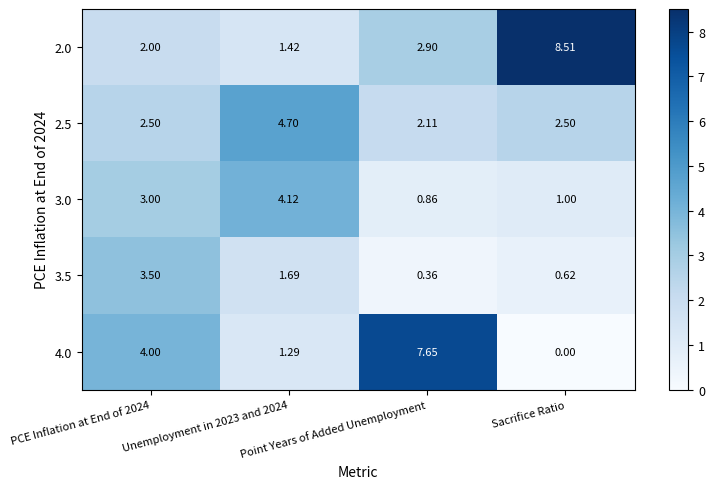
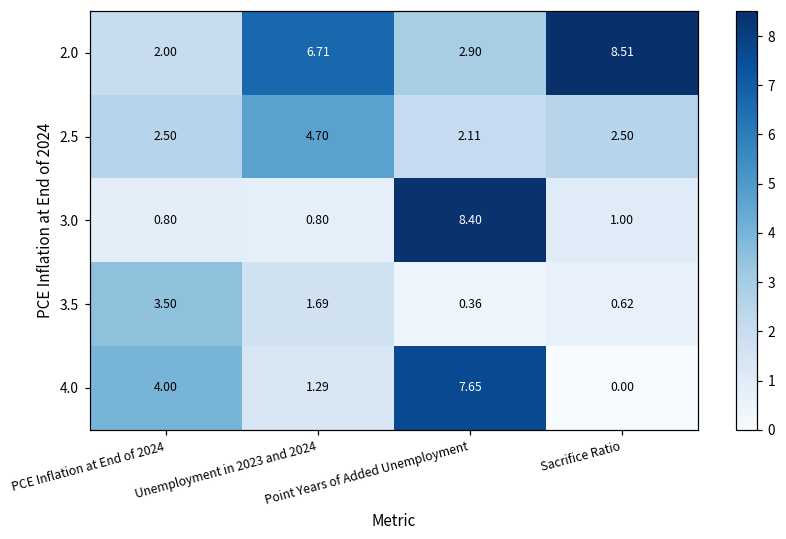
  {
    "2.0": {
      "PCE Inflation at End of 2024": 2.00,
-     "Unemployment in 2023 and 2024": 1.42,
+     "Unemployment in 2023 and 2024": 6.71,
      "Point Years of Added Unemployment": 2.90,
      "Sacrifice Ratio": 8.51
    },
    "2.5": {
      "PCE Inflation at End of 2024": 2.50,
      "Unemployment in 2023 and 2024": 4.70,
      "Point Years of Added Unemployment": 2.11,
      "Sacrifice Ratio": 2.50
    },
    "3.0": {
-     "PCE Inflation at End of 2024": 3.00,
-     "Unemployment in 2023 and 2024": 4.12,
-     "Point Years of Added Unemployment": 0.86,
+     "PCE Inflation at End of 2024": 0.80,
+     "Unemployment in 2023 and 2024": 0.80,
+     "Point Years of Added Unemployment": 8.40,
      "Sacrifice Ratio": 1.00
    },
    "3.5": {
      "PCE Inflation at End of 2024": 3.50,
      "Unemployment in 2023 and 2024": 1.69,
      "Point Years of Added Unemployment": 0.36,
      "Sacrifice Ratio": 0.62
    },
    "4.0": {
      "PCE Inflation at End of 2024": 4.00,
      "Unemployment in 2023 and 2024": 1.29,
      "Point Years of Added Unemployment": 7.65,
      "Sacrifice Ratio": 0.00
    }
  }
